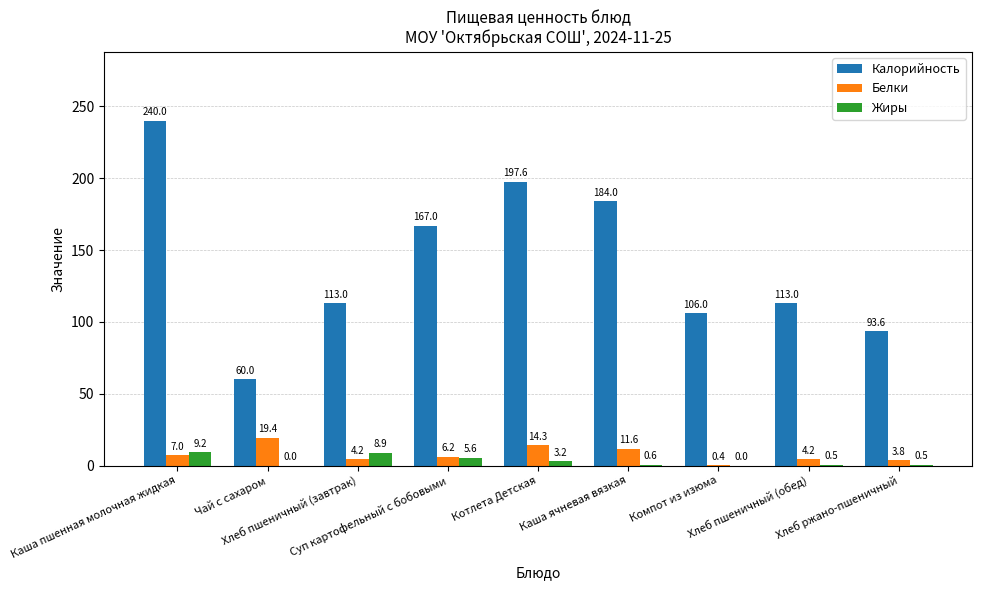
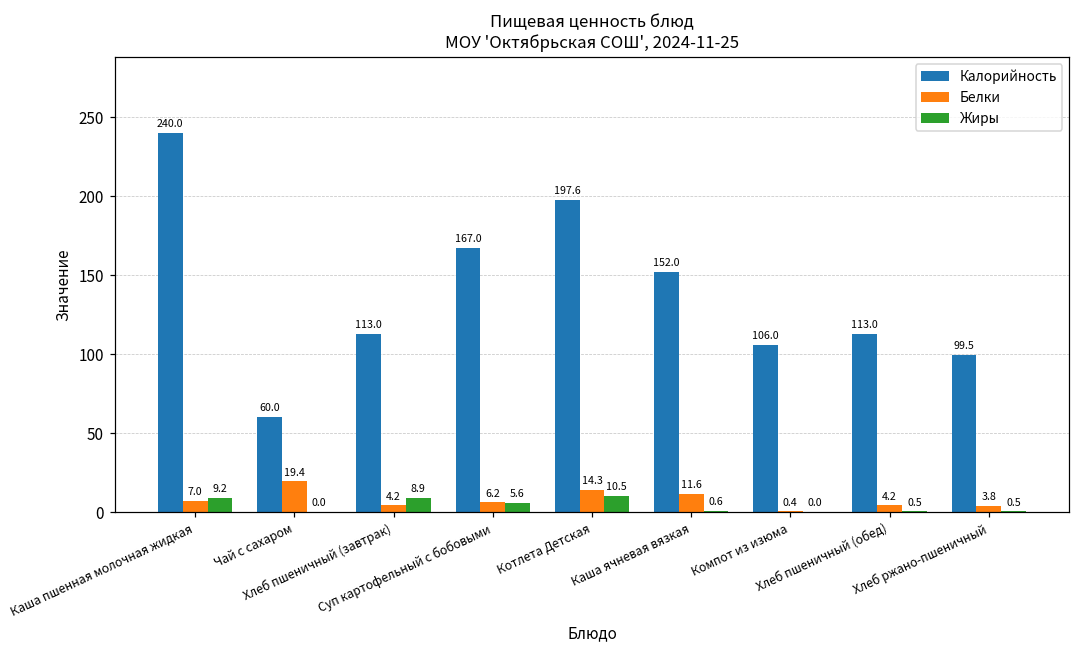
  {
    "Калорийность": {
      "Каша пшенная молочная жидкая": 240.0,
      "Чай с сахаром": 60.0,
      "Хлеб пшеничный (завтрак)": 113.0,
      "Суп картофельный с бобовыми": 167.0,
      "Котлета Детская": 197.6,
-     "Каша ячневая вязкая": 184.0,
+     "Каша ячневая вязкая": 152.0,
      "Компот из изюма": 106.0,
      "Хлеб пшеничный (обед)": 113.0,
-     "Хлеб ржано-пшеничный": 93.6
+     "Хлеб ржано-пшеничный": 99.5
    },
    "Белки": {
      "Каша пшенная молочная жидкая": 7.0,
      "Чай с сахаром": 19.4,
      "Хлеб пшеничный (завтрак)": 4.2,
      "Суп картофельный с бобовыми": 6.2,
      "Котлета Детская": 14.3,
      "Каша ячневая вязкая": 11.6,
      "Компот из изюма": 0.4,
      "Хлеб пшеничный (обед)": 4.2,
      "Хлеб ржано-пшеничный": 3.8
    },
    "Жиры": {
      "Каша пшенная молочная жидкая": 9.2,
      "Чай с сахаром": 0.0,
      "Хлеб пшеничный (завтрак)": 8.9,
      "Суп картофельный с бобовыми": 5.6,
-     "Котлета Детская": 3.2,
+     "Котлета Детская": 10.5,
      "Каша ячневая вязкая": 0.6,
      "Компот из изюма": 0.0,
      "Хлеб пшеничный (обед)": 0.5,
      "Хлеб ржано-пшеничный": 0.5
    }
  }
